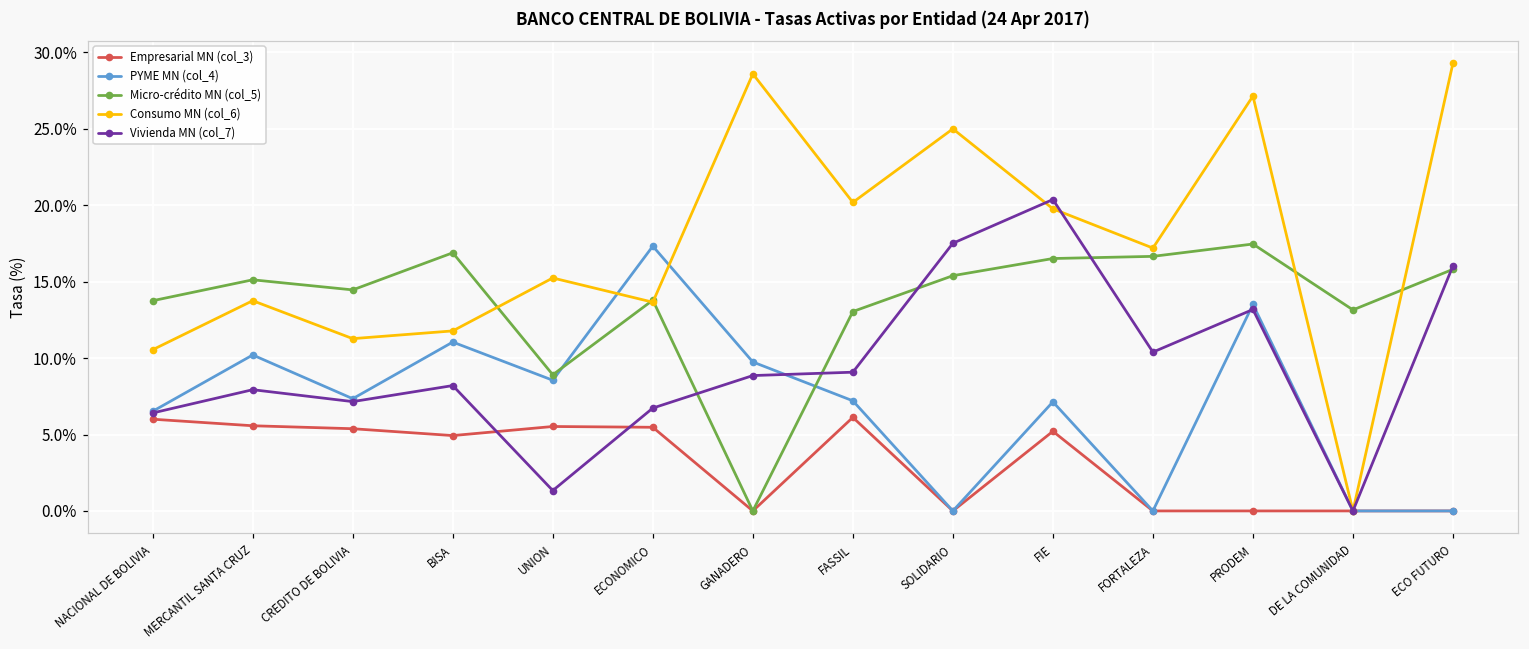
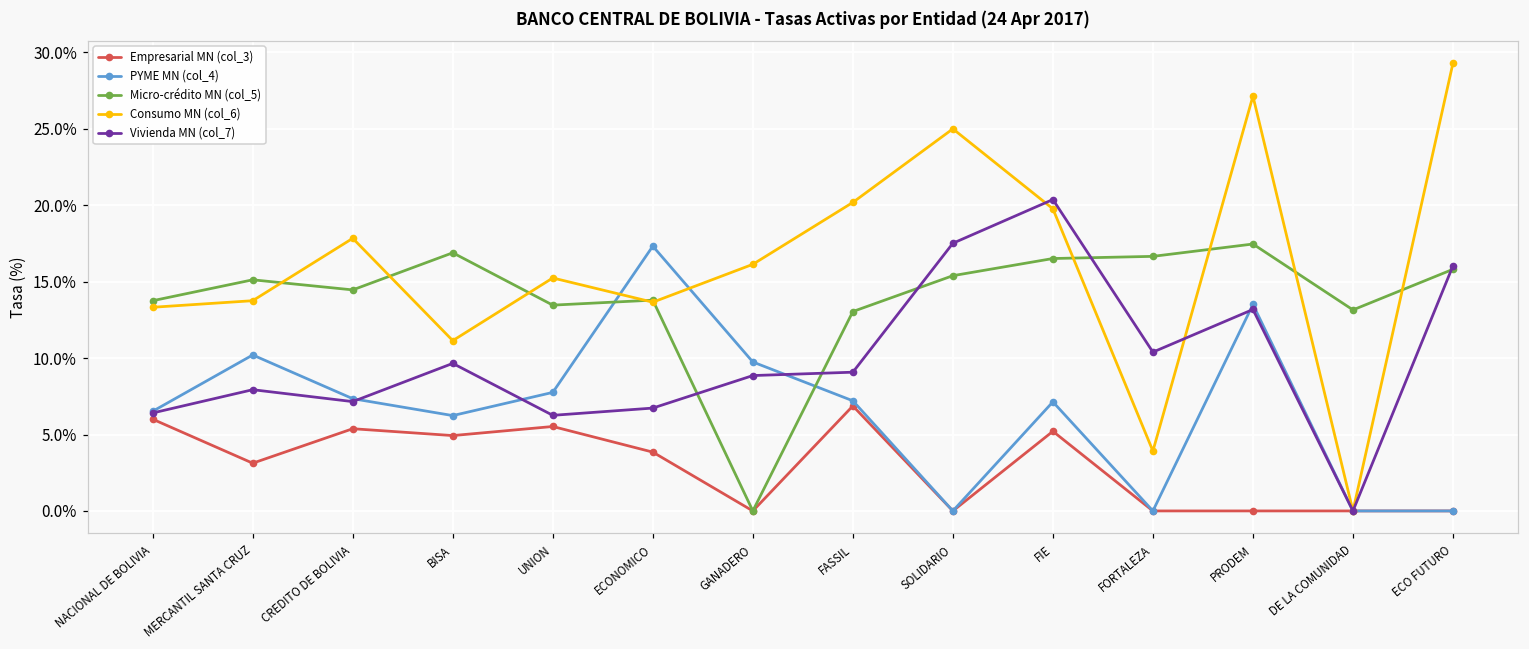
  {
    "Empresarial MN (col_3)": {
      "NACIONAL DE BOLIVIA": "6.0%",
-     "MERCANTIL SANTA CRUZ": "5.6%",
+     "MERCANTIL SANTA CRUZ": "3.1%",
      "CREDITO DE BOLIVIA": "5.4%",
      "BISA": "4.9%",
      "UNION": "5.5%",
-     "ECONOMICO": "5.5%",
-     "FASSIL": "6.1%",
+     "ECONOMICO": "3.8%",
+     "FASSIL": "6.9%",
      "FIE": "5.2%",
      "PRODEM": "0.0%"
    },
    "PYME MN (col_4)": {
      "MERCANTIL SANTA CRUZ": "10.2%",
      "CREDITO DE BOLIVIA": "7.3%",
-     "BISA": "11.0%",
-     "UNION": "8.5%",
+     "BISA": "6.2%",
+     "UNION": "7.8%",
      "ECONOMICO": "17.3%",
      "GANADERO": "9.7%",
      "FASSIL": "7.2%",
      "FIE": "7.1%",
      "PRODEM": "13.5%"
    },
    "Micro-crédito MN (col_5)": {
      "NACIONAL DE BOLIVIA": "13.8%",
      "MERCANTIL SANTA CRUZ": "15.1%",
      "CREDITO DE BOLIVIA": "14.5%",
      "BISA": "16.9%",
-     "UNION": "8.9%",
+     "UNION": "13.5%",
      "FASSIL": "13.0%",
      "SOLIDARIO": "15.4%",
      "FIE": "16.5%",
      "FORTALEZA": "16.7%",
      "PRODEM": "17.5%",
      "DE LA COMUNIDAD": "13.2%",
      "ECO FUTURO": "15.8%"
    },
    "Consumo MN (col_6)": {
-     "NACIONAL DE BOLIVIA": "10.5%",
+     "NACIONAL DE BOLIVIA": "13.3%",
      "MERCANTIL SANTA CRUZ": "13.8%",
-     "CREDITO DE BOLIVIA": "11.3%",
-     "BISA": "11.8%",
+     "CREDITO DE BOLIVIA": "17.8%",
+     "BISA": "11.1%",
      "UNION": "15.2%",
-     "GANADERO": "28.6%",
+     "GANADERO": "16.1%",
      "FASSIL": "20.2%",
      "SOLIDARIO": "25.0%",
      "FIE": "19.8%",
-     "FORTALEZA": "17.2%",
+     "FORTALEZA": "3.9%",
      "PRODEM": "27.1%",
      "ECO FUTURO": "29.3%"
    },
    "Vivienda MN (col_7)": {
      "MERCANTIL SANTA CRUZ": "7.9%",
      "CREDITO DE BOLIVIA": "7.2%",
-     "BISA": "8.2%",
-     "UNION": "1.3%",
+     "BISA": "9.7%",
+     "UNION": "6.3%",
      "ECONOMICO": "6.7%",
      "GANADERO": "8.9%",
      "FASSIL": "9.1%",
      "SOLIDARIO": "17.5%",
      "FIE": "20.4%",
      "FORTALEZA": "10.4%",
      "PRODEM": "13.2%",
      "ECO FUTURO": "16.0%"
    }
  }
